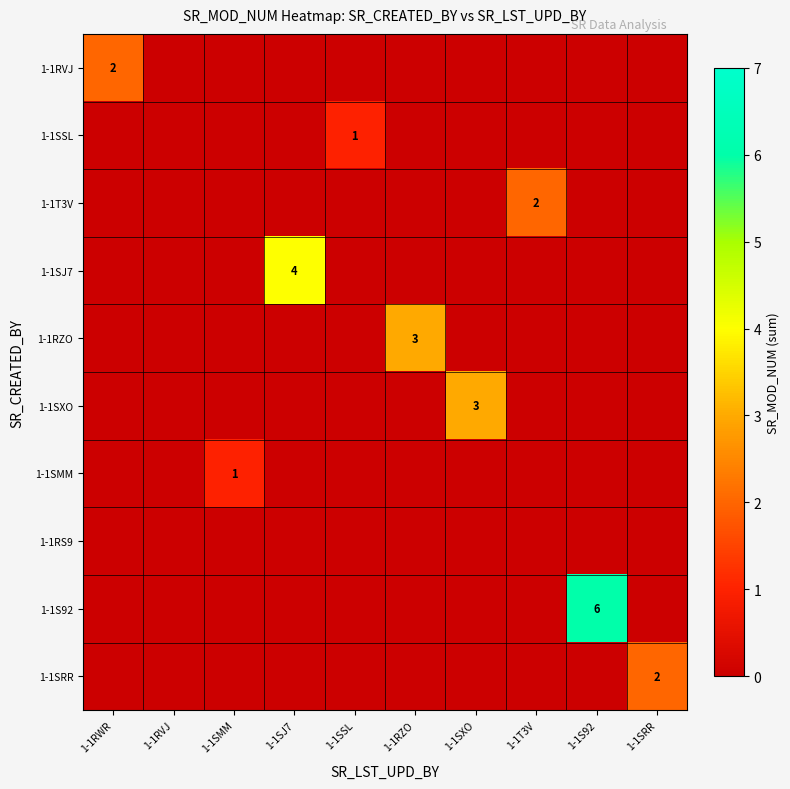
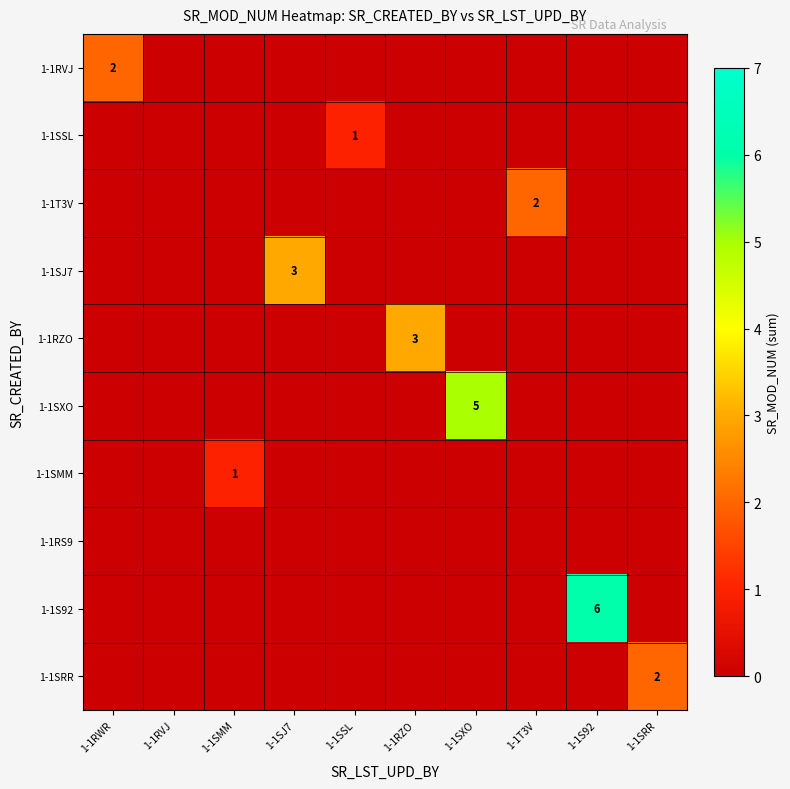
  {
    "1-1RVJ": {
      "1-1RWR": 2
    },
    "1-1SSL": {
      "1-1SSL": 1
    },
    "1-1T3V": {
      "1-1T3V": 2
    },
    "1-1SJ7": {
-     "1-1SJ7": 4
+     "1-1SJ7": 3
    },
    "1-1RZO": {
      "1-1RZO": 3
    },
    "1-1SXO": {
-     "1-1SXO": 3
+     "1-1SXO": 5
    },
    "1-1SMM": {
      "1-1SMM": 1
    },
    "1-1S92": {
      "1-1S92": 6
    },
    "1-1SRR": {
      "1-1SRR": 2
    }
  }
